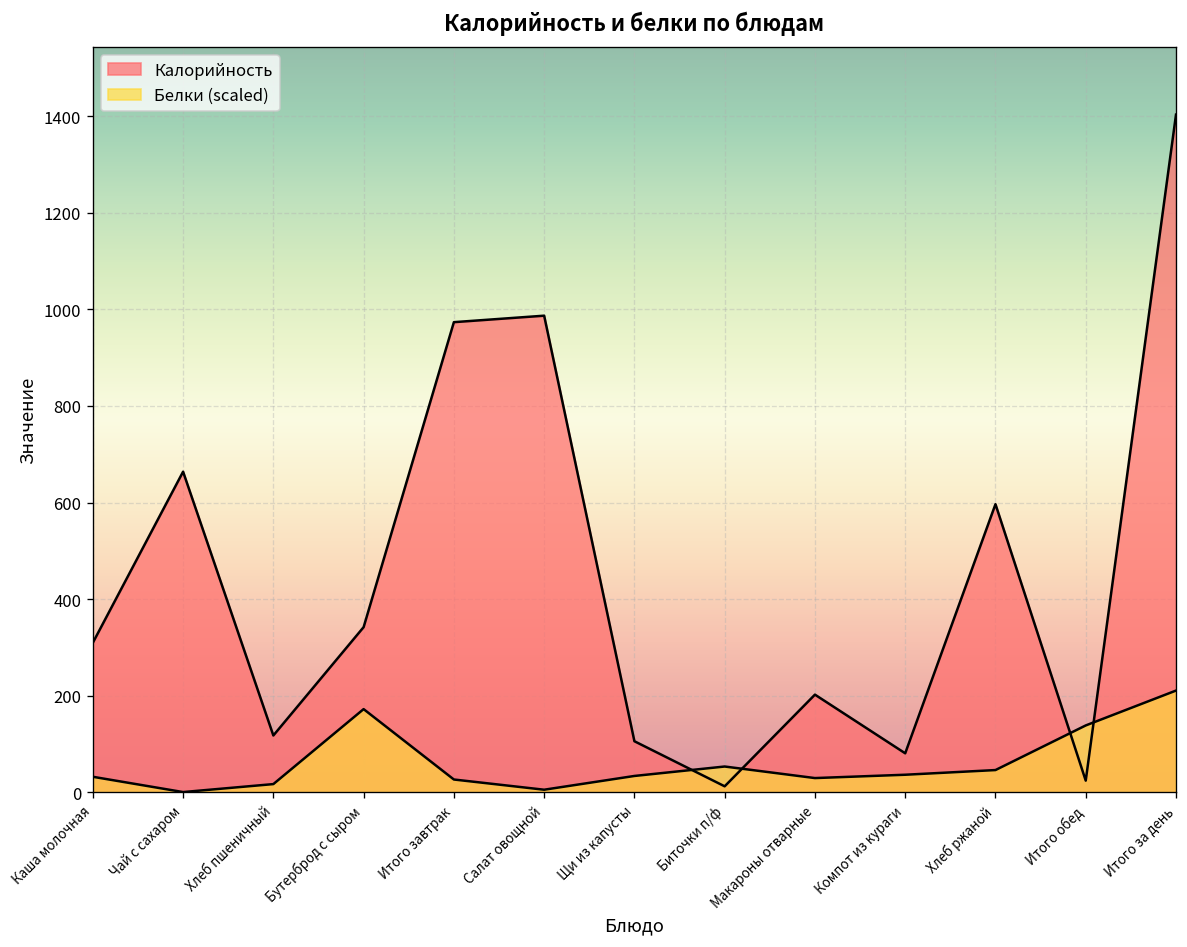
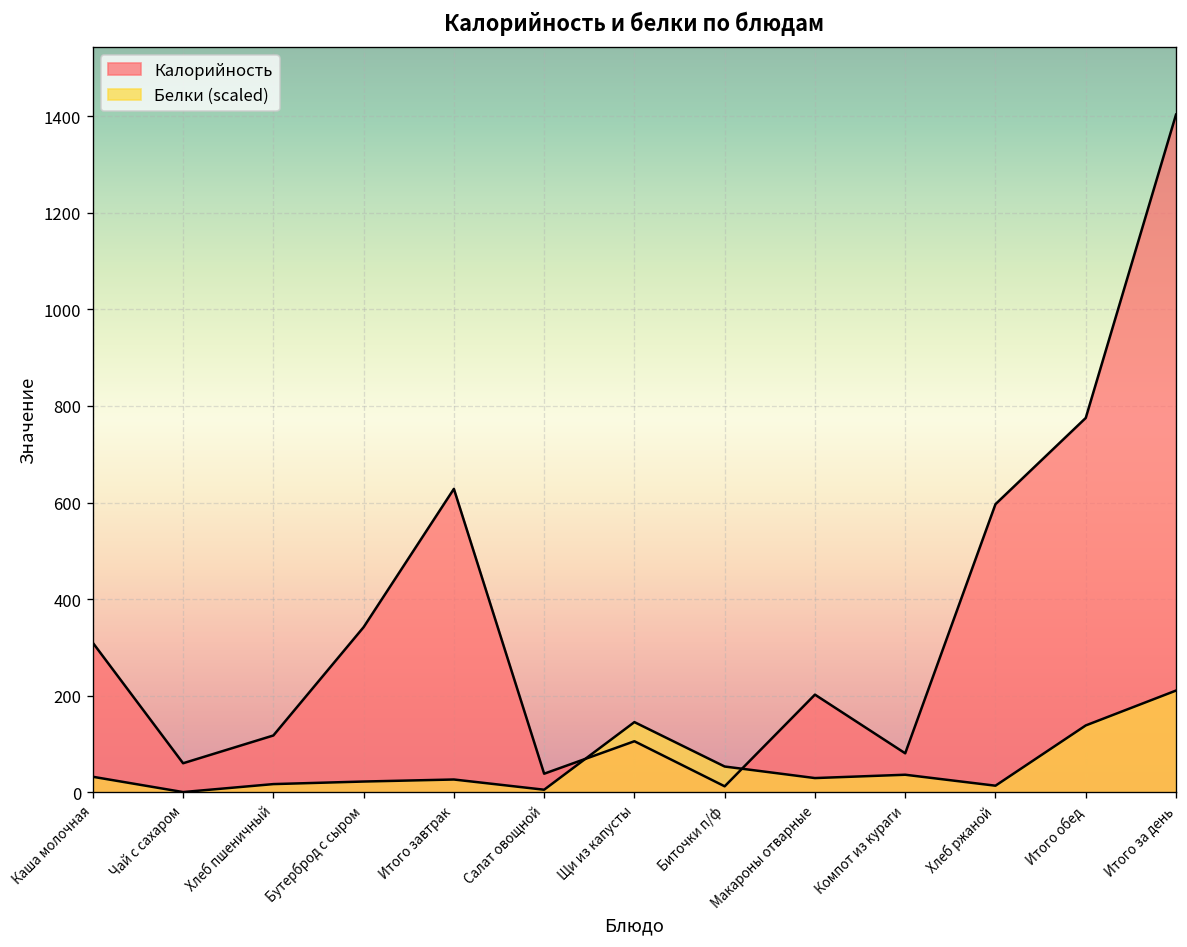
  {
    "Калорийность": {
      "Каша молочная": 310,
-     "Чай с сахаром": 660,
+     "Чай с сахаром": 60,
      "Хлеб пшеничный": 120,
      "Бутерброд с сыром": 340,
-     "Итого завтрак": 970,
-     "Салат овощной": 990,
+     "Итого завтрак": 630,
+     "Салат овощной": 40,
      "Щи из капусты": 110,
      "Биточки п/ф": 10,
      "Макароны отварные": 200,
      "Компот из кураги": 80,
      "Хлеб ржаной": 600,
-     "Итого обед": 20,
+     "Итого обед": 780,
      "Итого за день": 1400
    },
    "Белки (scaled)": {
      "Каша молочная": 30,
      "Чай с сахаром": 0,
      "Хлеб пшеничный": 20,
-     "Бутерброд с сыром": 170,
+     "Бутерброд с сыром": 20,
      "Итого завтрак": 30,
      "Салат овощной": 10,
-     "Щи из капусты": 30,
+     "Щи из капусты": 150,
      "Биточки п/ф": 50,
      "Макароны отварные": 30,
      "Компот из кураги": 40,
-     "Хлеб ржаной": 50,
+     "Хлеб ржаной": 10,
      "Итого обед": 140,
      "Итого за день": 210
    }
  }
